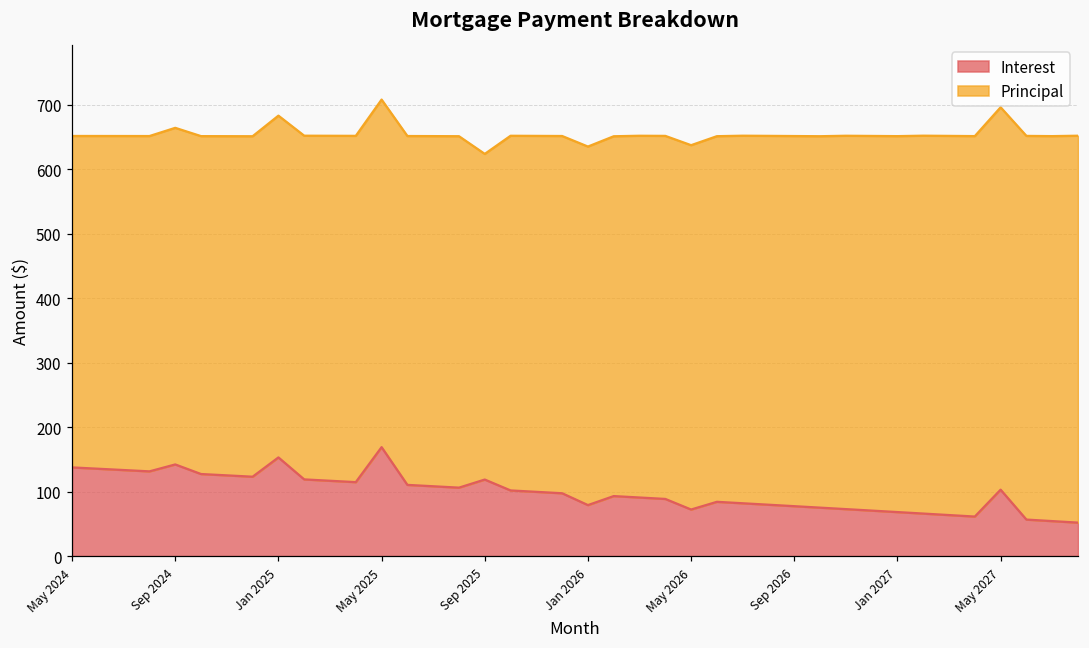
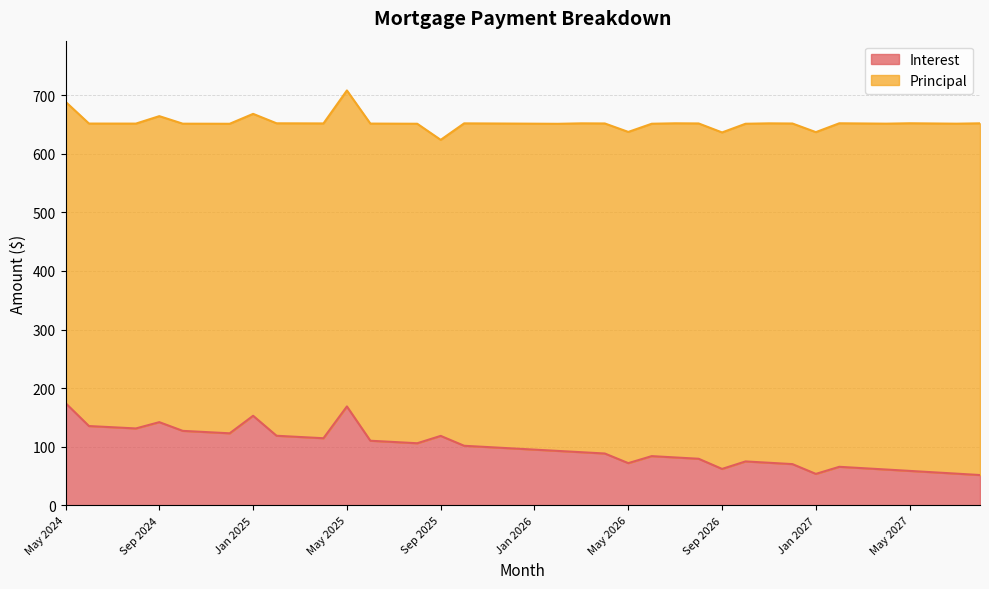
  {
    "Interest": {
-     "May 2024": 140,
+     "May 2024": 170,
      "Sep 2024": 140,
      "Jan 2025": 150,
      "May 2025": 170,
      "Sep 2025": 120,
-     "Jan 2026": 80,
+     "Jan 2026": 100,
      "May 2026": 70,
-     "Sep 2026": 80,
-     "Jan 2027": 70,
-     "May 2027": 100
+     "Sep 2026": 60,
+     "Jan 2027": 50,
+     "May 2027": 60
    },
    "Principal": {
      "May 2024": 510,
      "Sep 2024": 520,
-     "Jan 2025": 530,
+     "Jan 2025": 520,
      "May 2025": 540,
      "Sep 2025": 510,
      "Jan 2026": 560,
      "May 2026": 570,
      "Sep 2026": 570,
      "Jan 2027": 580,
      "May 2027": 590
    }
  }
